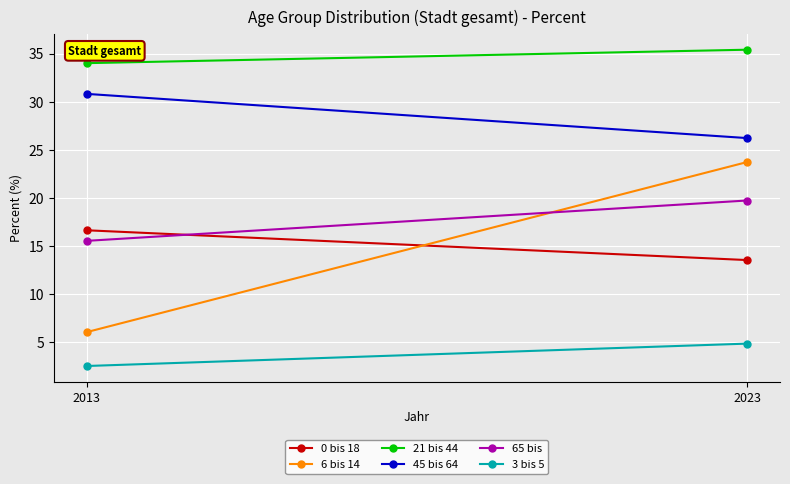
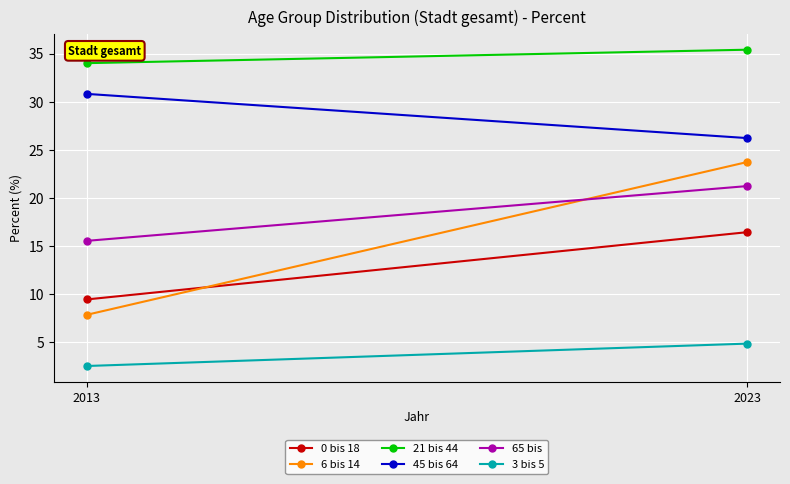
  {
    "0 bis 18": {
-     "2013": 17,
-     "2023": 14
+     "2013": 9,
+     "2023": 16
    },
    "6 bis 14": {
-     "2013": 6,
+     "2013": 8,
      "2023": 24
    },
    "21 bis 44": {
      "2013": 34,
      "2023": 35
    },
    "45 bis 64": {
      "2013": 31,
      "2023": 26
    },
    "65 bis": {
      "2013": 16,
-     "2023": 20
+     "2023": 21
    },
    "3 bis 5": {
      "2013": 2,
      "2023": 5
    }
  }
